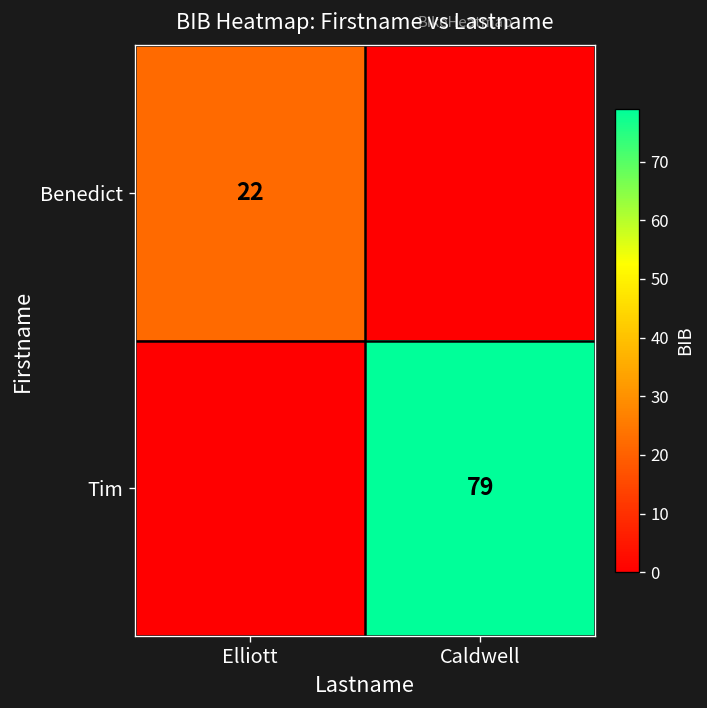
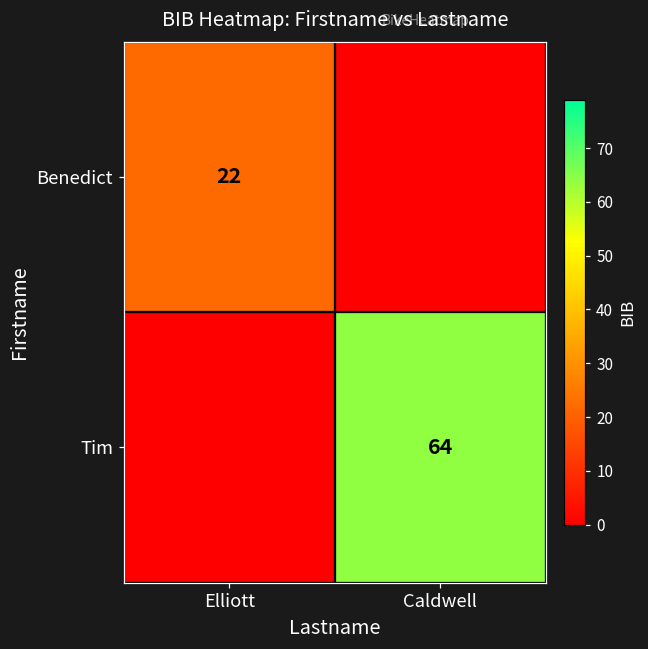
  {
    "Benedict": {
      "Elliott": 22
    },
    "Tim": {
-     "Caldwell": 79
+     "Caldwell": 64
    }
  }
